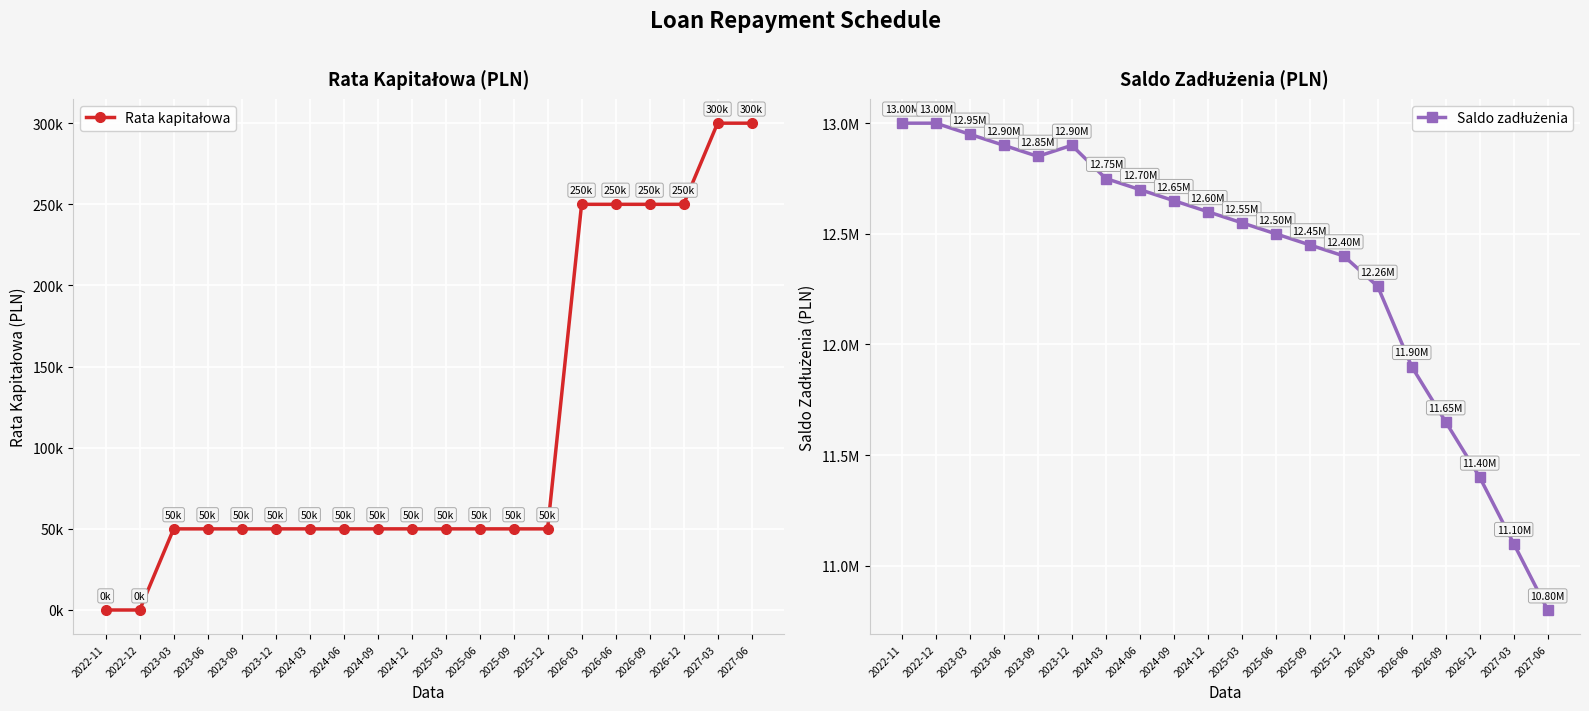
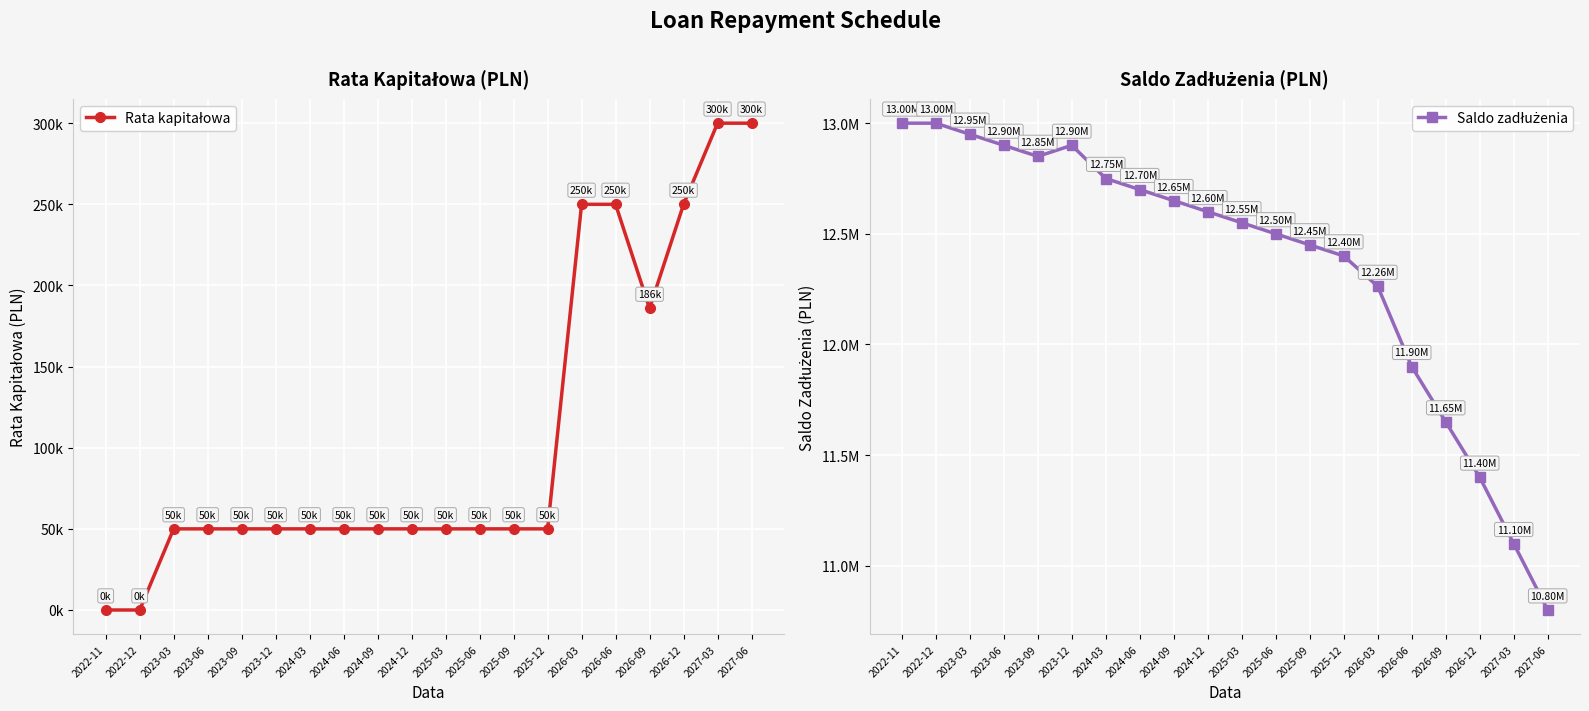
  {
    "Rata Kapitałowa (PLN)": {
-     "2026-09": "250k"
+     "2026-09": "186k"
    }
  }
